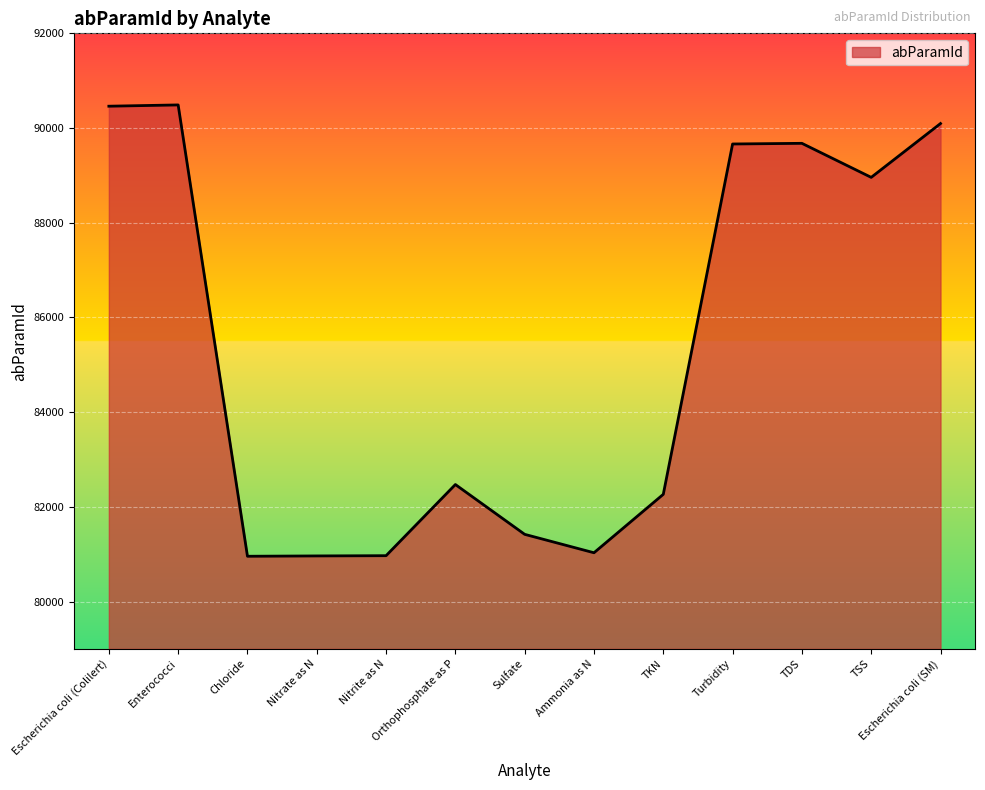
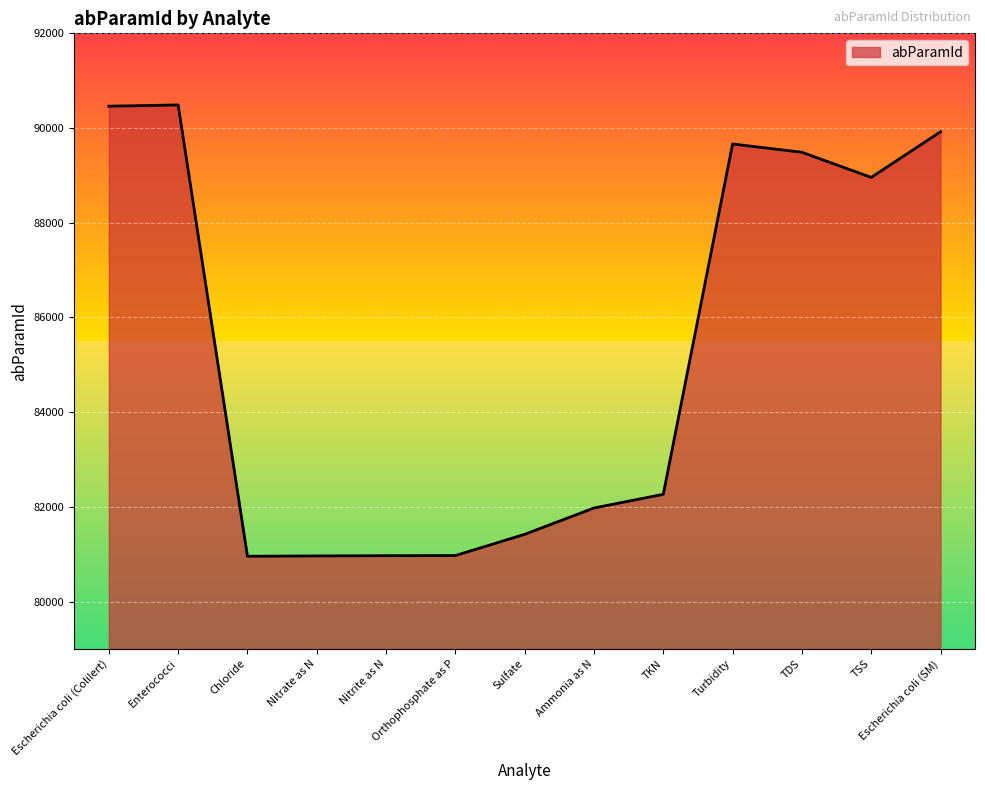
  {
    "Escherichia coli (Colilert)": 90500,
    "Enterococci": 90500,
    "Chloride": 81000,
    "Nitrate as N": 81000,
    "Nitrite as N": 81000,
-   "Orthophosphate as P": 82500,
+   "Orthophosphate as P": 81000,
    "Sulfate": 81400,
-   "Ammonia as N": 81000,
+   "Ammonia as N": 82000,
    "TKN": 82300,
    "Turbidity": 89700,
-   "TDS": 89700,
+   "TDS": 89500,
    "TSS": 89000,
-   "Escherichia coli (SM)": 90100
+   "Escherichia coli (SM)": 89900
  }
